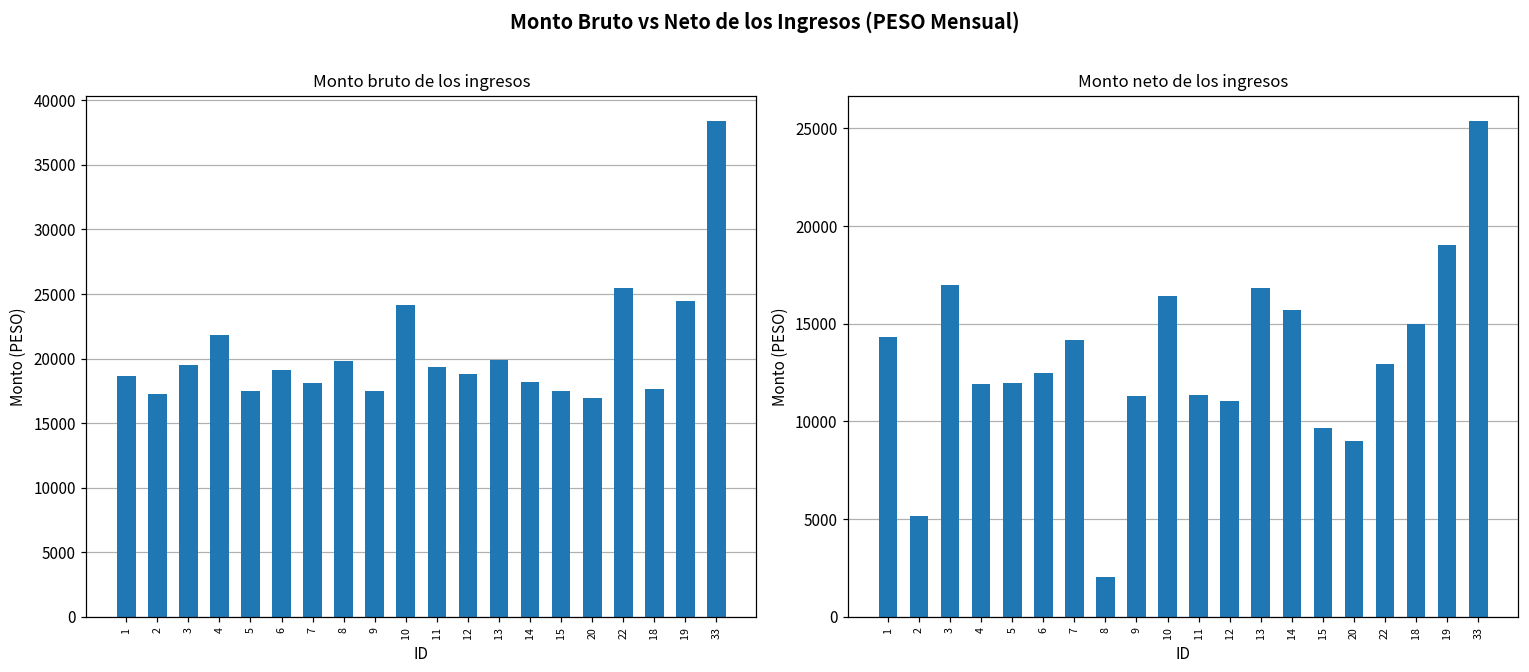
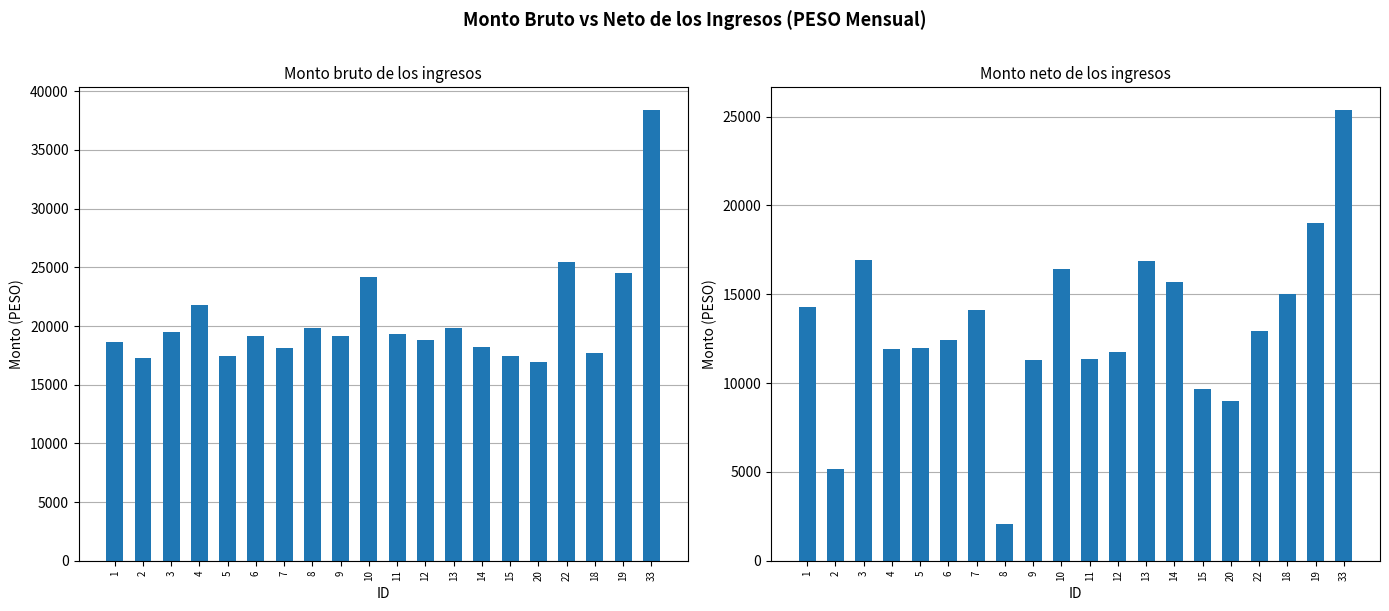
  {
    "Monto bruto de los ingresos": {
      "1": 18600,
      "2": 17300,
      "3": 19500,
      "4": 21800,
      "5": 17500,
      "6": 19100,
      "7": 18100,
      "8": 19800,
-     "9": 17500,
+     "9": 19100,
      "10": 24200,
      "11": 19400,
      "12": 18800,
      "13": 19900,
      "14": 18200,
      "15": 17500,
      "20": 17000,
      "22": 25500,
      "18": 17700,
      "19": 24500,
      "33": 38400
    },
    "Monto neto de los ingresos": {
      "1": 14300,
      "2": 5100,
      "3": 17000,
      "4": 11900,
      "5": 12000,
      "6": 12500,
      "7": 14100,
      "8": 2100,
      "9": 11300,
      "10": 16400,
      "11": 11300,
-     "12": 11000,
+     "12": 11800,
      "13": 16800,
      "14": 15700,
      "15": 9600,
      "20": 9000,
      "22": 12900,
      "18": 15000,
      "19": 19000,
      "33": 25400
    }
  }
